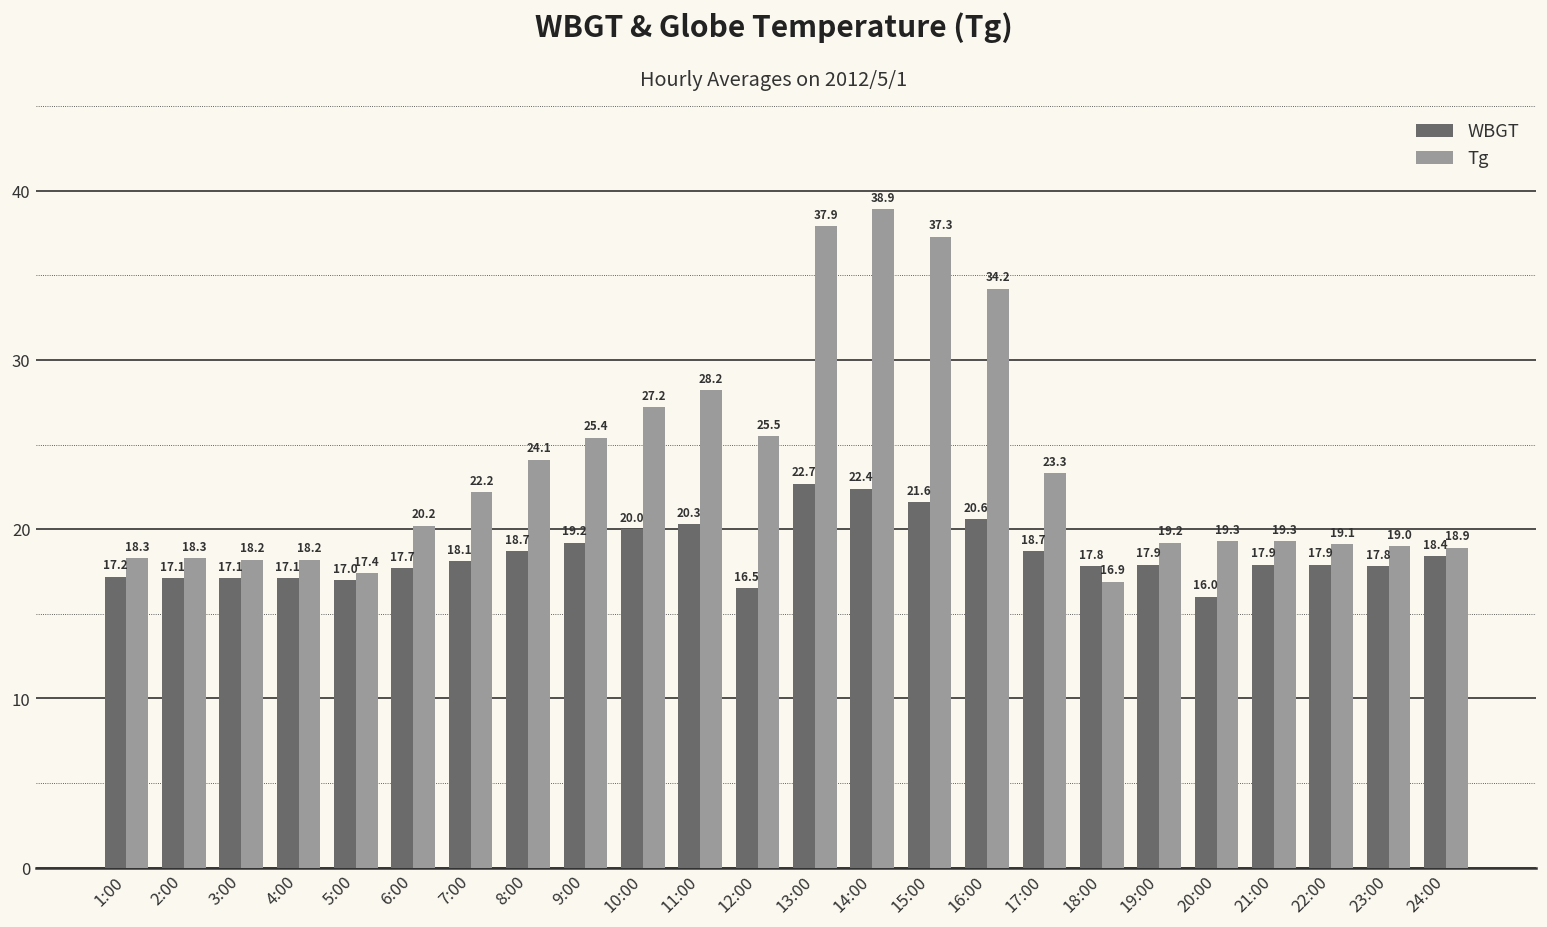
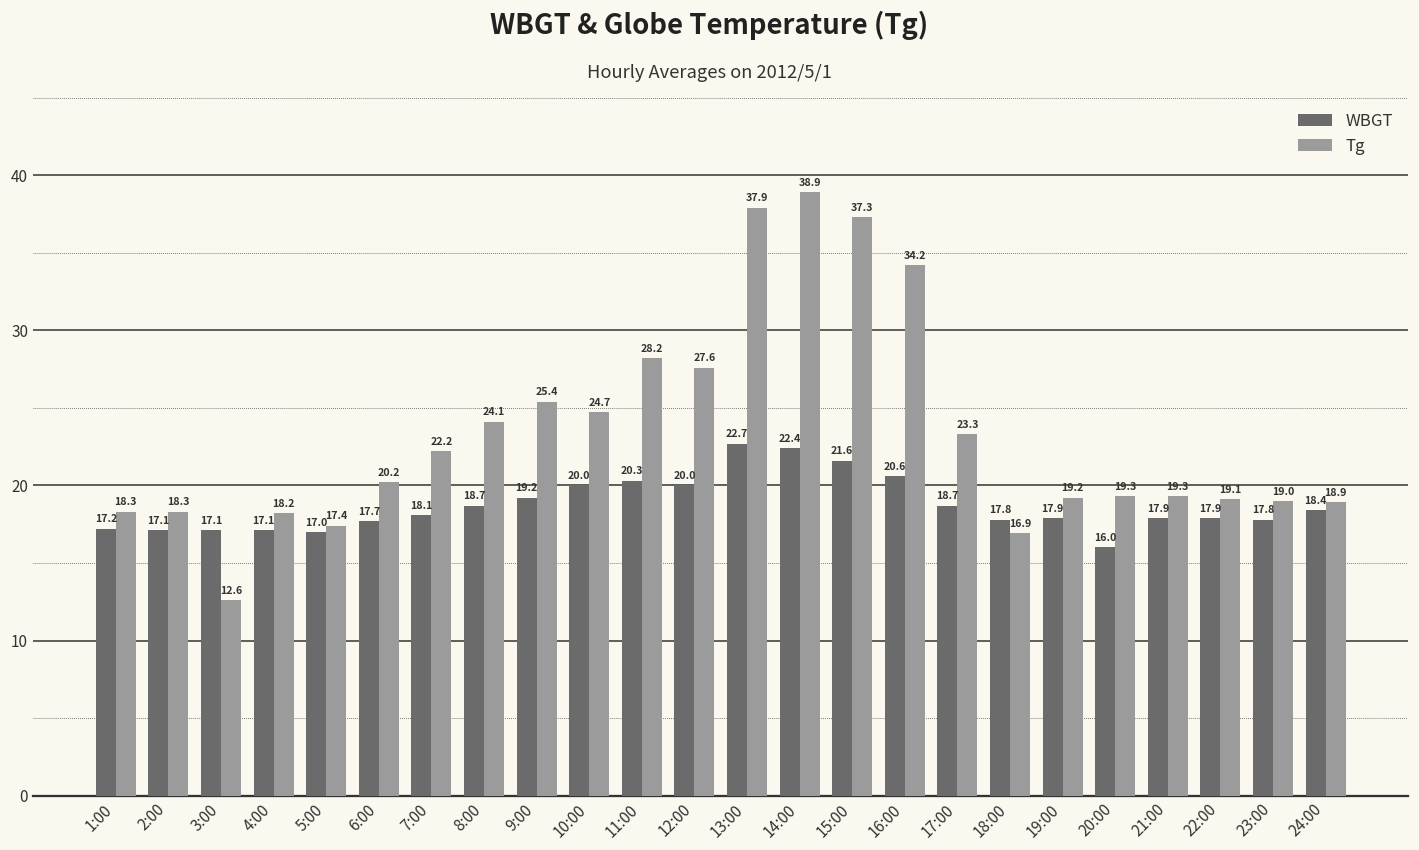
  {
    "WBGT": {
      "1:00": 17.2,
      "2:00": 17.1,
      "3:00": 17.1,
      "4:00": 17.1,
      "5:00": 17.0,
      "6:00": 17.7,
      "7:00": 18.1,
      "8:00": 18.7,
      "9:00": 19.2,
      "10:00": 20.0,
      "11:00": 20.3,
-     "12:00": 16.5,
+     "12:00": 20.0,
      "13:00": 22.7,
      "14:00": 22.4,
      "15:00": 21.6,
      "16:00": 20.6,
      "17:00": 18.7,
      "18:00": 17.8,
      "19:00": 17.9,
      "20:00": 16.0,
      "21:00": 17.9,
      "22:00": 17.9,
      "23:00": 17.8,
      "24:00": 18.4
    },
    "Tg": {
      "1:00": 18.3,
      "2:00": 18.3,
-     "3:00": 18.2,
+     "3:00": 12.6,
      "4:00": 18.2,
      "5:00": 17.4,
      "6:00": 20.2,
      "7:00": 22.2,
      "8:00": 24.1,
      "9:00": 25.4,
-     "10:00": 27.2,
+     "10:00": 24.7,
      "11:00": 28.2,
-     "12:00": 25.5,
+     "12:00": 27.6,
      "13:00": 37.9,
      "14:00": 38.9,
      "15:00": 37.3,
      "16:00": 34.2,
      "17:00": 23.3,
      "18:00": 16.9,
      "19:00": 19.2,
      "20:00": 19.3,
      "21:00": 19.3,
      "22:00": 19.1,
      "23:00": 19.0,
      "24:00": 18.9
    }
  }
